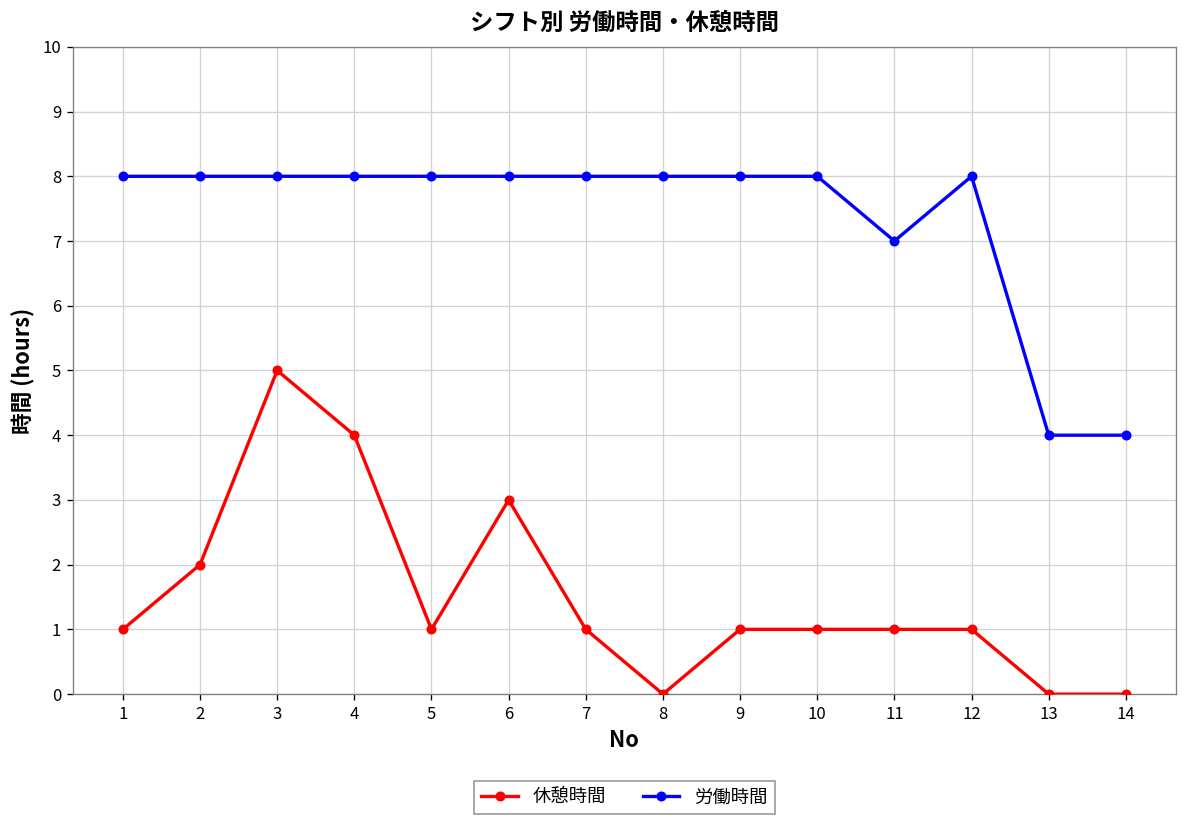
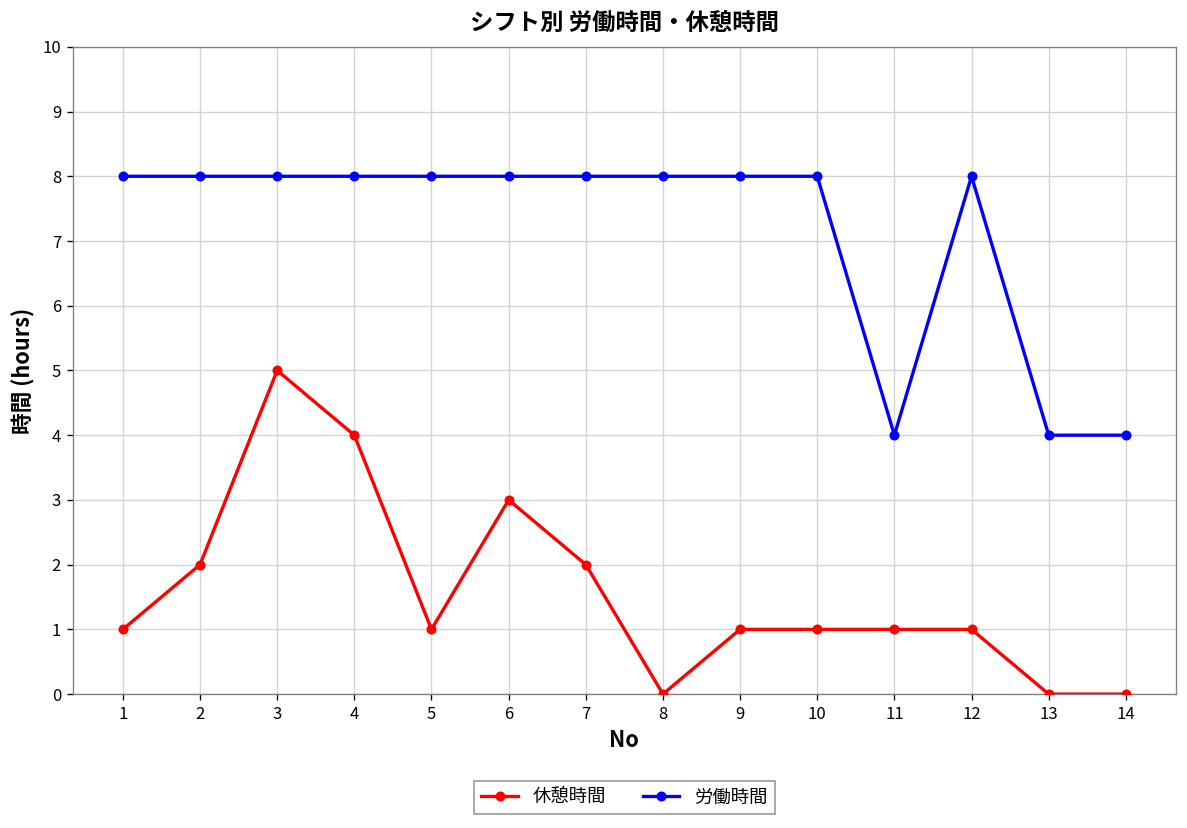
  {
    "休憩時間": {
      "1": 1,
      "2": 2,
      "3": 5,
      "4": 4,
      "5": 1,
      "6": 3,
-     "7": 1,
+     "7": 2,
      "8": 0,
      "9": 1,
      "10": 1,
      "11": 1,
      "12": 1,
      "13": 0,
      "14": 0
    },
    "労働時間": {
      "1": 8,
      "2": 8,
      "3": 8,
      "4": 8,
      "5": 8,
      "6": 8,
      "7": 8,
      "8": 8,
      "9": 8,
      "10": 8,
-     "11": 7,
+     "11": 4,
      "12": 8,
      "13": 4,
      "14": 4
    }
  }
